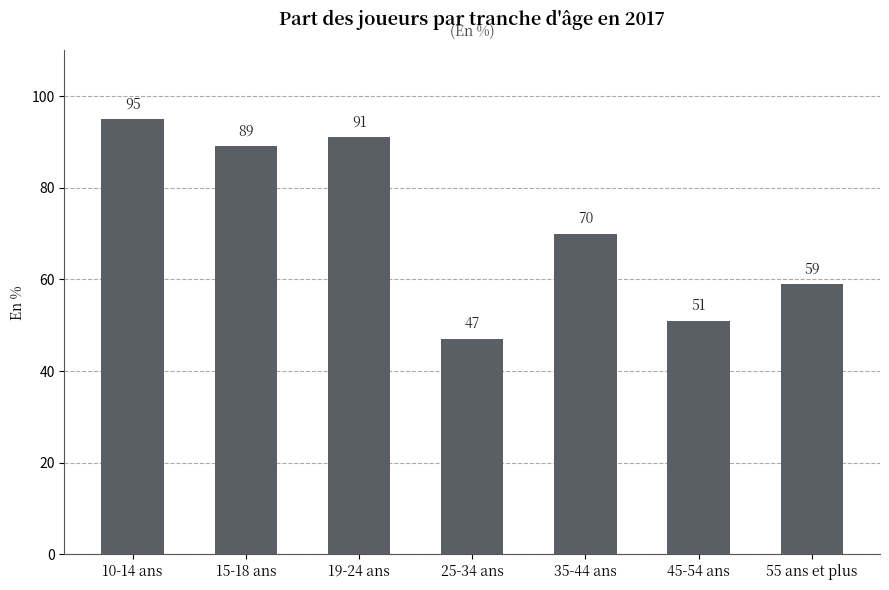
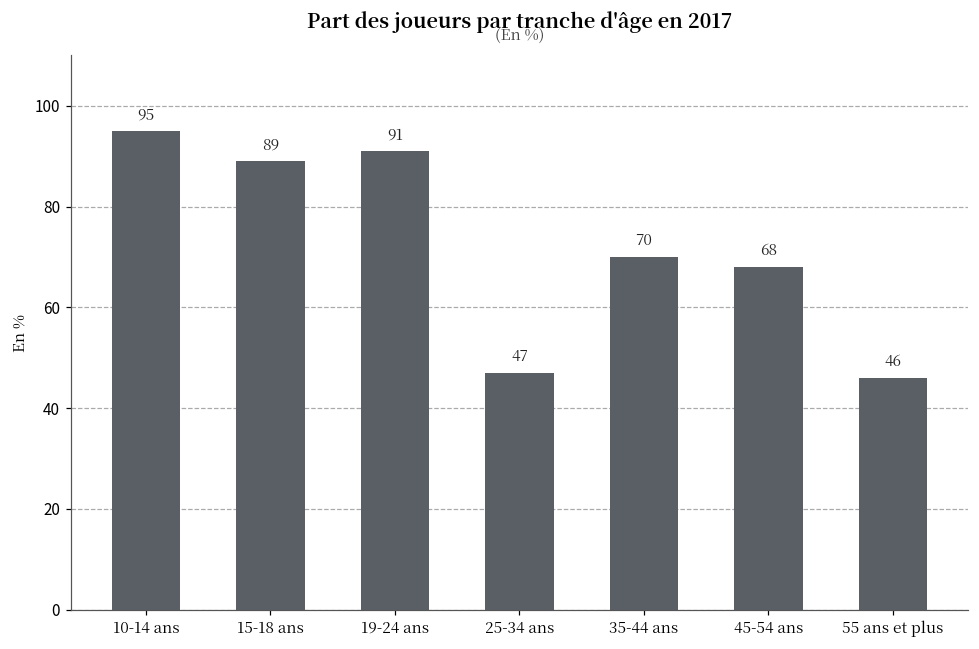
  {
    "10-14 ans": 95,
    "15-18 ans": 89,
    "19-24 ans": 91,
    "25-34 ans": 47,
    "35-44 ans": 70,
-   "45-54 ans": 51,
-   "55 ans et plus": 59
+   "45-54 ans": 68,
+   "55 ans et plus": 46
  }
